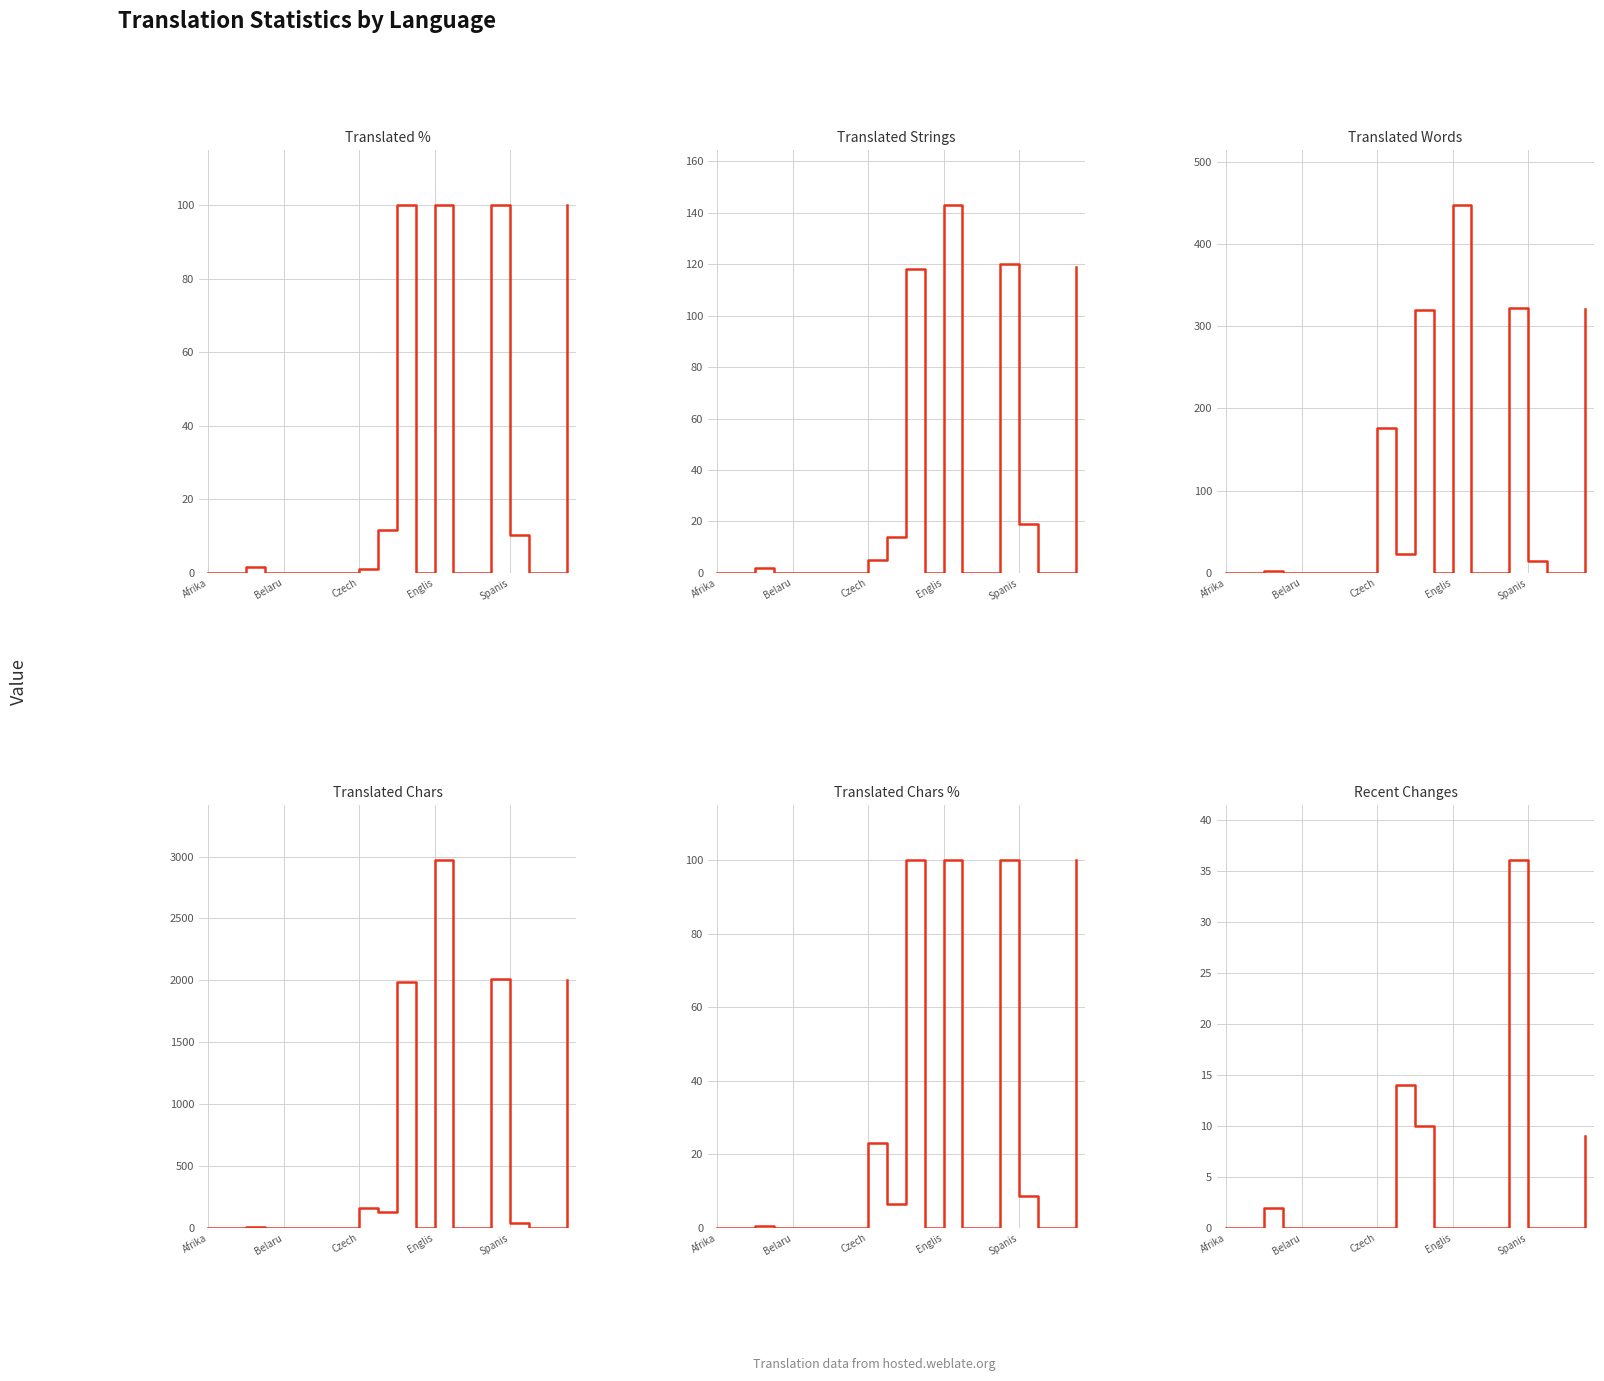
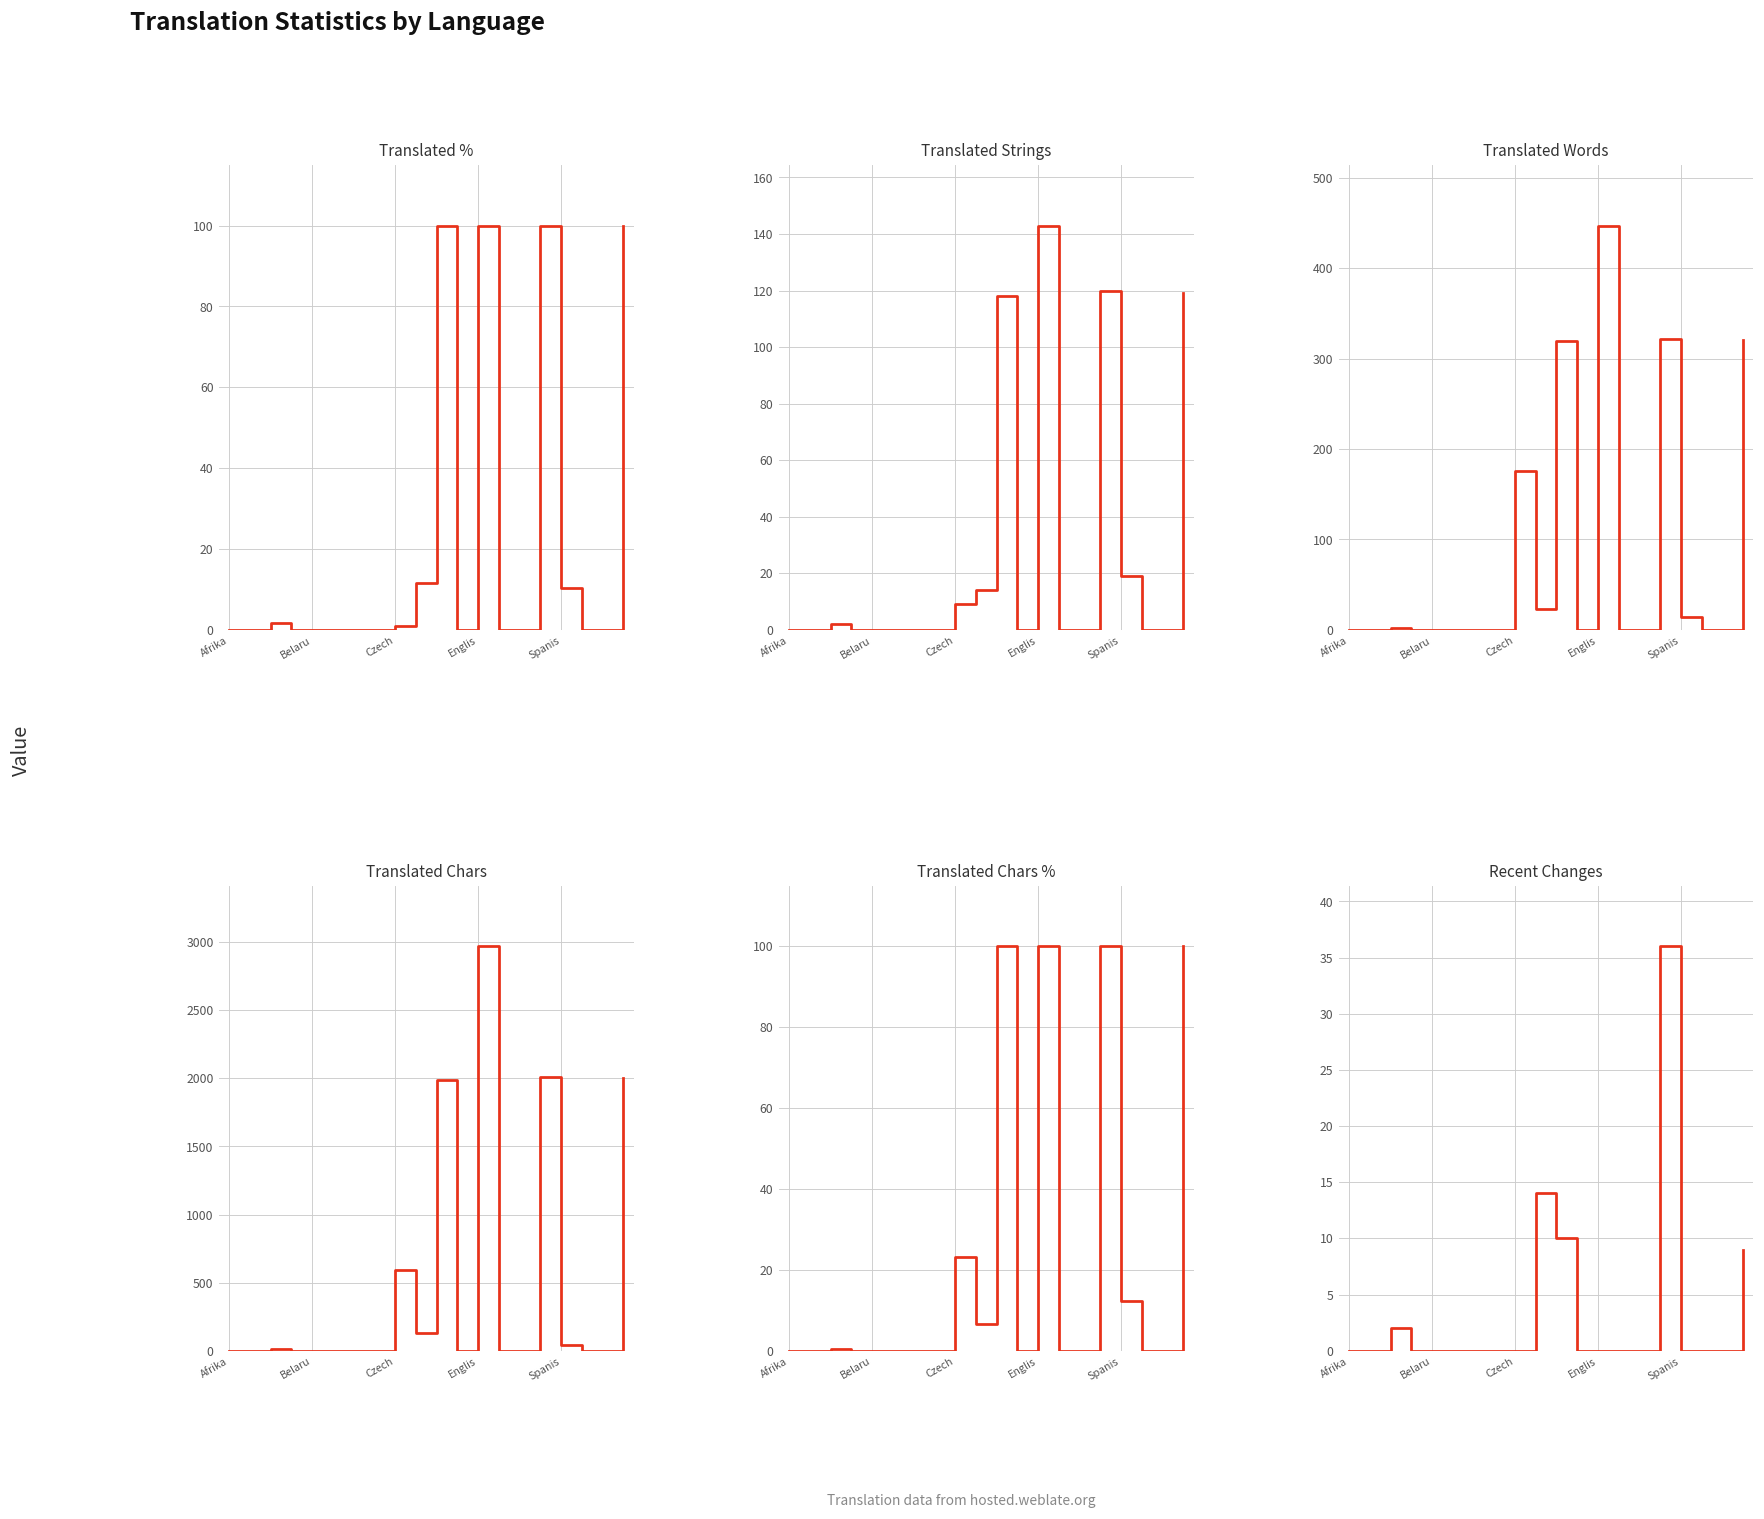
  {
    "Translated %": {
      "Afrika": 0,
      "Belaru": 0,
      "Czech": 1,
      "Englis": 100,
      "Spanis": 10
    },
    "Translated Strings": {
      "Afrika": 0,
      "Belaru": 0,
-     "Czech": 5,
+     "Czech": 9,
      "Englis": 143,
      "Spanis": 19
    },
    "Translated Words": {
      "Afrika": 0,
      "Belaru": 0,
      "Czech": 180,
      "Englis": 450,
      "Spanis": 10
    },
    "Translated Chars": {
      "Afrika": 0,
      "Belaru": 0,
-     "Czech": 160,
+     "Czech": 590,
      "Englis": 2970,
      "Spanis": 40
    },
    "Translated Chars %": {
      "Afrika": 0,
      "Belaru": 0,
      "Czech": 23,
      "Englis": 100,
-     "Spanis": 9
+     "Spanis": 12
    },
    "Recent Changes": {
      "Afrika": 0.0,
      "Belaru": 0.0,
      "Czech": 0.0,
      "Englis": 0.0,
      "Spanis": 0.0
    }
  }
